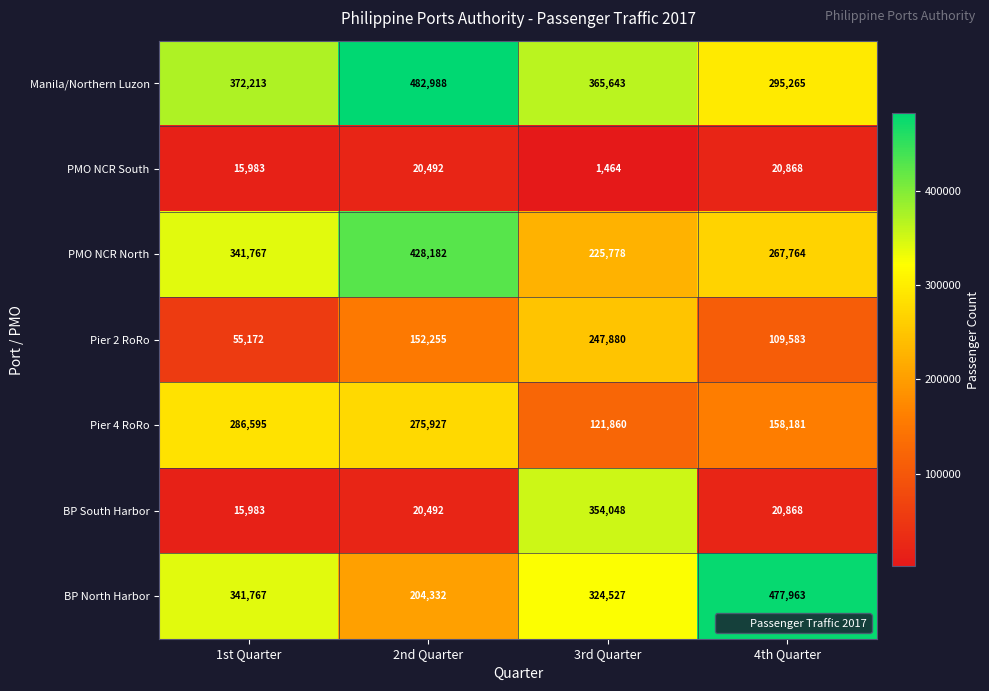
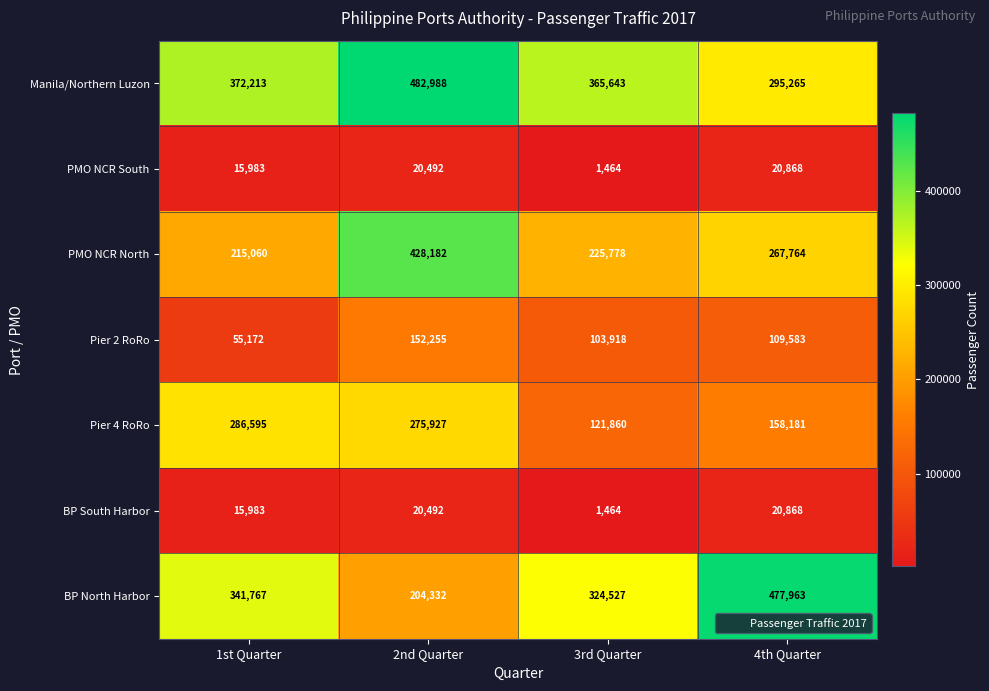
  {
    "Manila/Northern Luzon": {
      "1st Quarter": "372,213",
      "2nd Quarter": "482,988",
      "3rd Quarter": "365,643",
      "4th Quarter": "295,265"
    },
    "PMO NCR South": {
      "1st Quarter": "15,983",
      "2nd Quarter": "20,492",
      "3rd Quarter": "1,464",
      "4th Quarter": "20,868"
    },
    "PMO NCR North": {
-     "1st Quarter": "341,767",
+     "1st Quarter": "215,060",
      "2nd Quarter": "428,182",
      "3rd Quarter": "225,778",
      "4th Quarter": "267,764"
    },
    "Pier 2 RoRo": {
      "1st Quarter": "55,172",
      "2nd Quarter": "152,255",
-     "3rd Quarter": "247,880",
+     "3rd Quarter": "103,918",
      "4th Quarter": "109,583"
    },
    "Pier 4 RoRo": {
      "1st Quarter": "286,595",
      "2nd Quarter": "275,927",
      "3rd Quarter": "121,860",
      "4th Quarter": "158,181"
    },
    "BP South Harbor": {
      "1st Quarter": "15,983",
      "2nd Quarter": "20,492",
-     "3rd Quarter": "354,048",
+     "3rd Quarter": "1,464",
      "4th Quarter": "20,868"
    },
    "BP North Harbor": {
      "1st Quarter": "341,767",
      "2nd Quarter": "204,332",
      "3rd Quarter": "324,527",
      "4th Quarter": "477,963"
    }
  }
